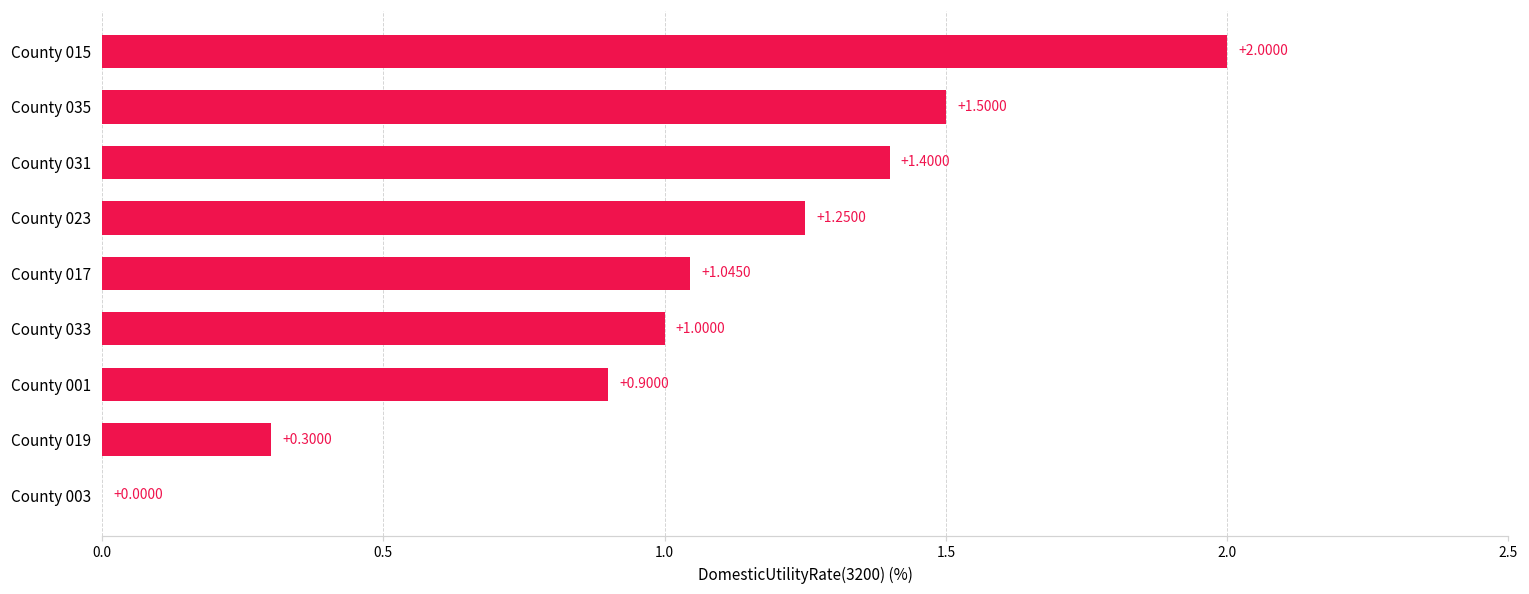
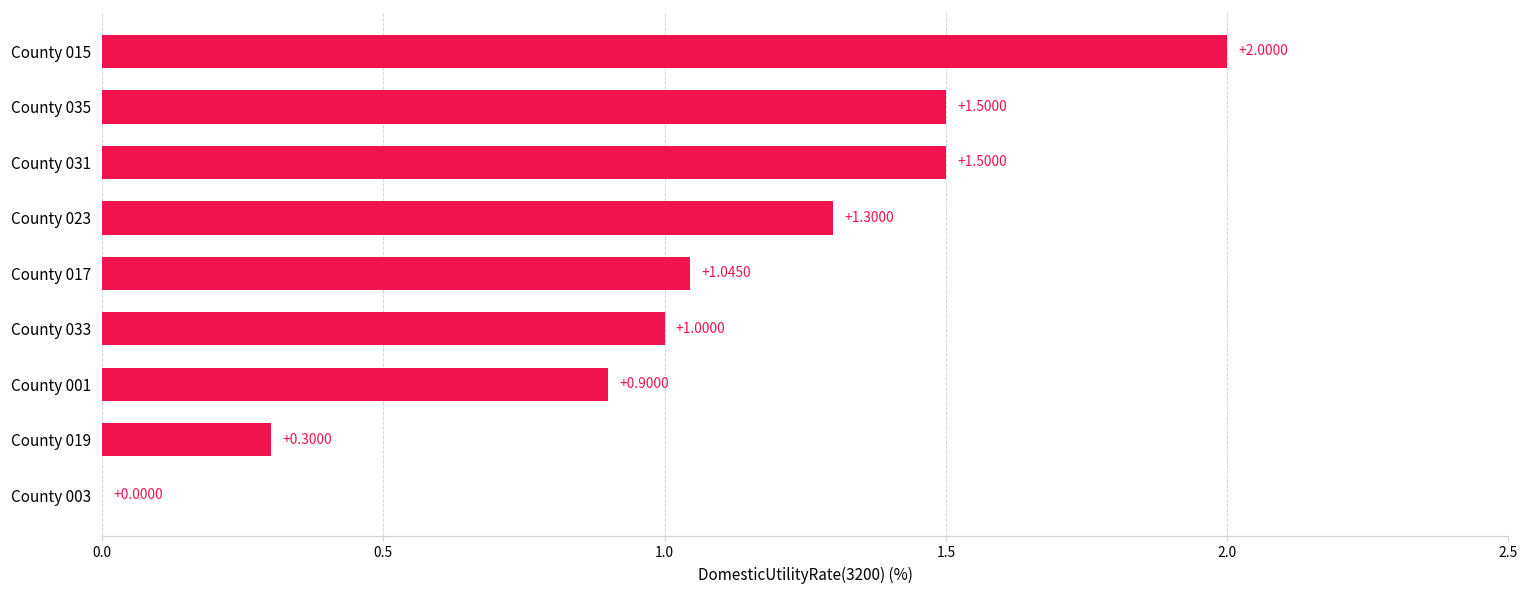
  {
    "County 015": "+2.0000",
    "County 035": "+1.5000",
-   "County 031": "+1.4000",
-   "County 023": "+1.2500",
+   "County 031": "+1.5000",
+   "County 023": "+1.3000",
    "County 017": "+1.0450",
    "County 033": "+1.0000",
    "County 001": "+0.9000",
    "County 019": "+0.3000",
    "County 003": "+0.0000"
  }
